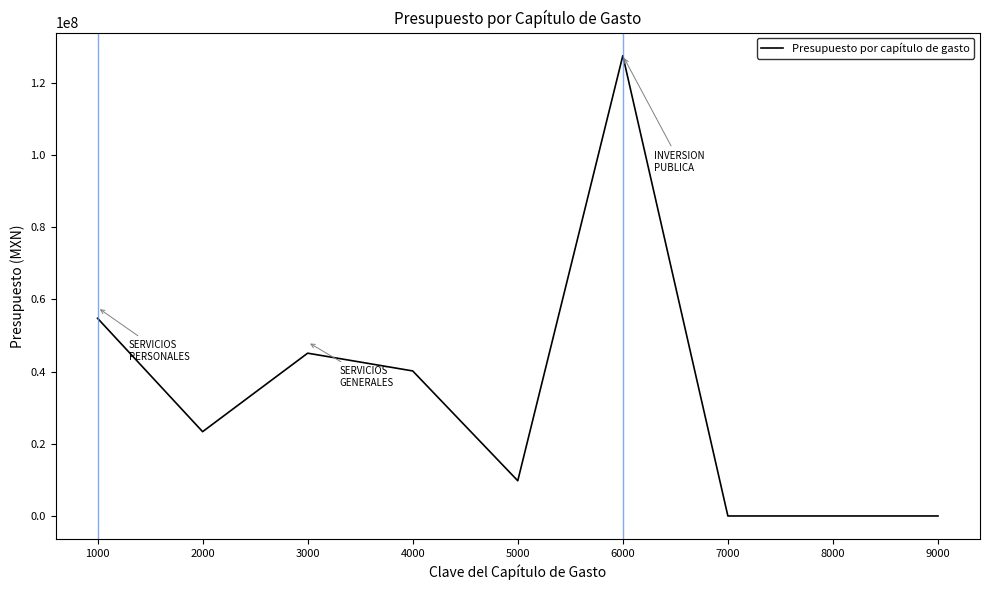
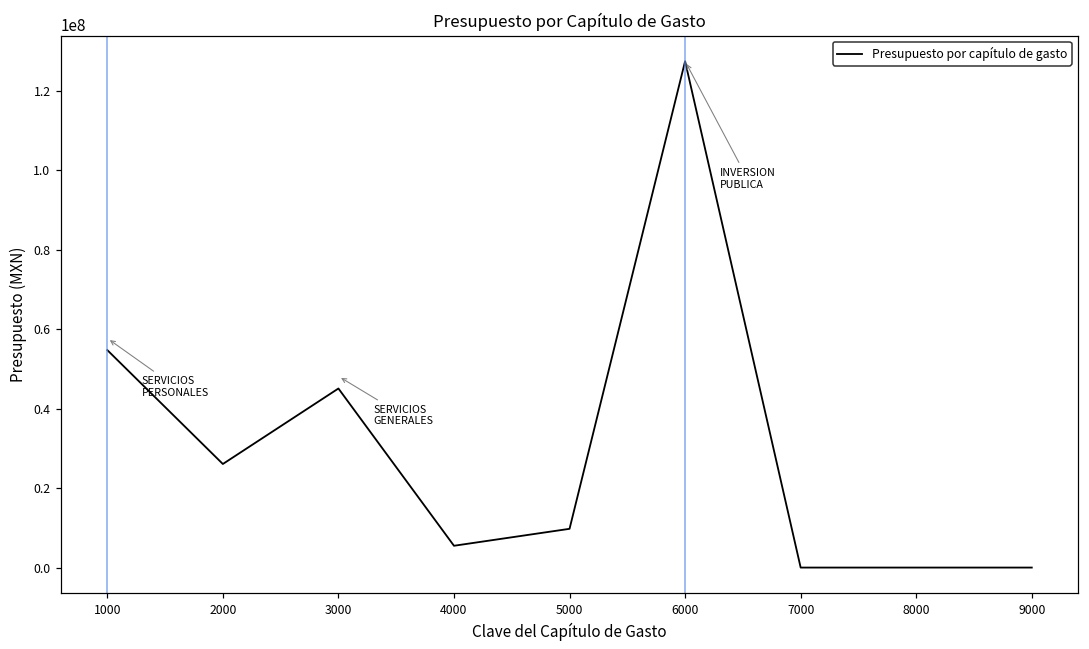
  {
    "1000": 55000000,
-   "2000": 23000000,
+   "2000": 26000000,
    "3000": 45000000,
-   "4000": 40000000,
+   "4000": 5000000,
    "5000": 10000000,
    "6000": 127000000,
    "7000": 0,
    "8000": 0,
    "9000": 0
  }
